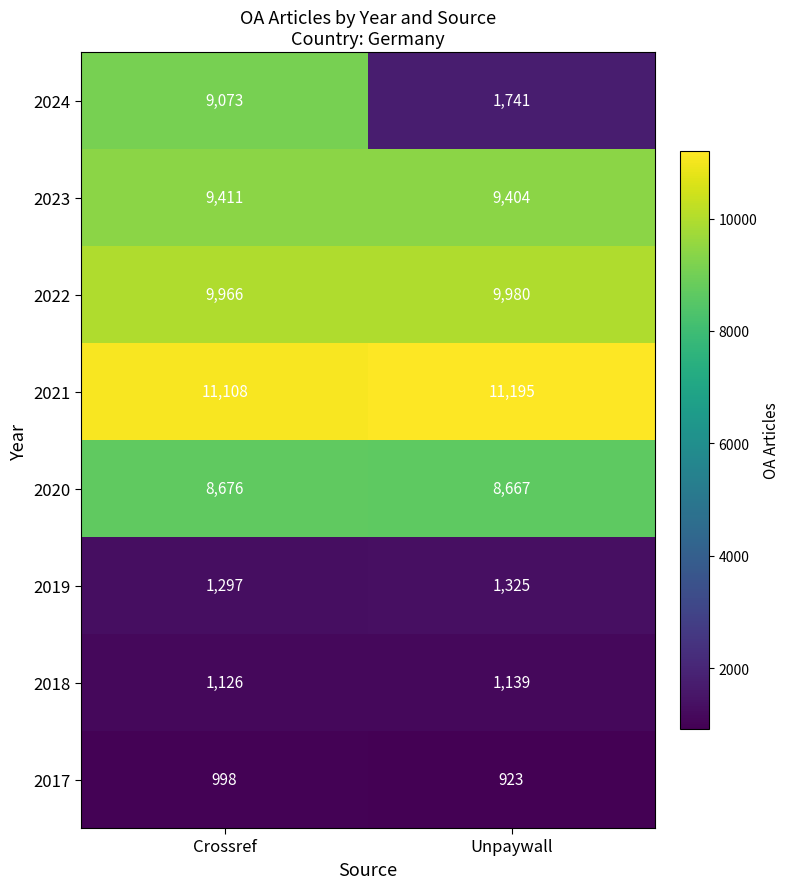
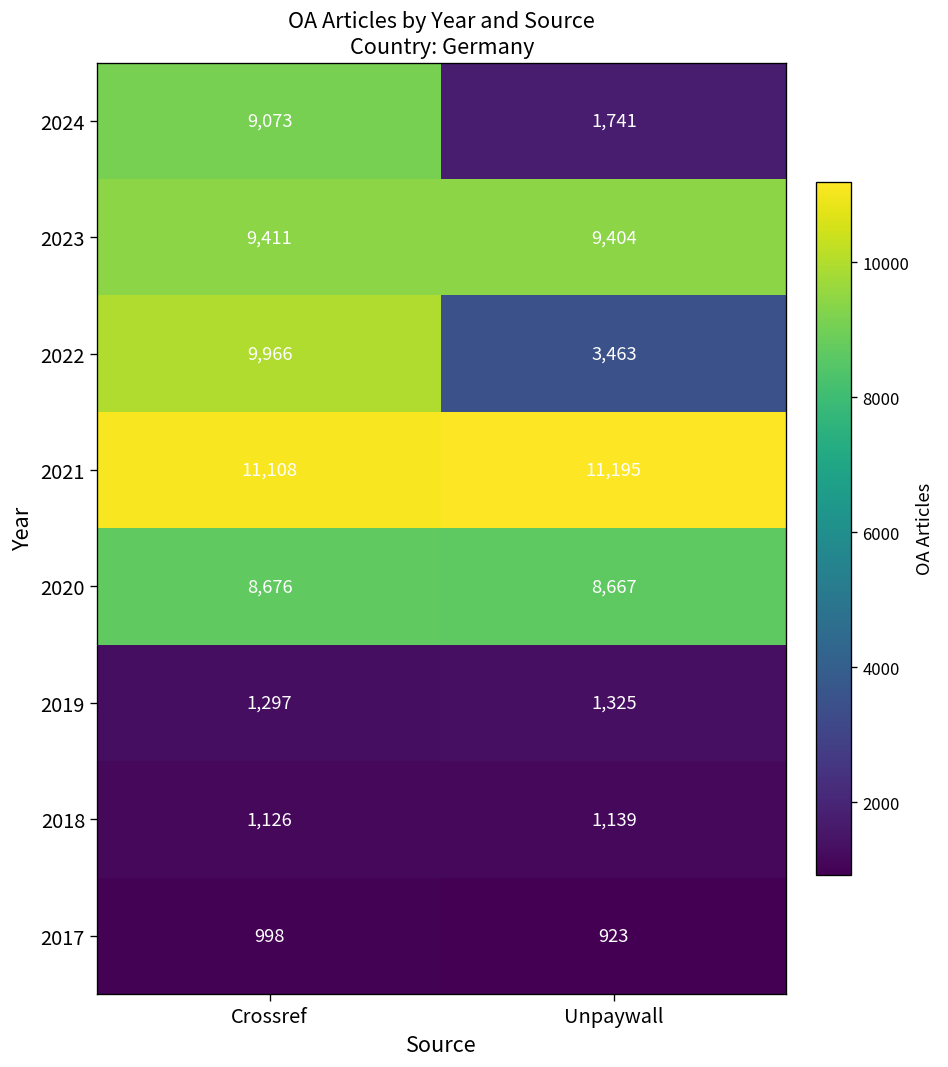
  {
    "2024": {
      "Crossref": "9,073",
      "Unpaywall": "1,741"
    },
    "2023": {
      "Crossref": "9,411",
      "Unpaywall": "9,404"
    },
    "2022": {
      "Crossref": "9,966",
-     "Unpaywall": "9,980"
+     "Unpaywall": "3,463"
    },
    "2021": {
      "Crossref": "11,108",
      "Unpaywall": "11,195"
    },
    "2020": {
      "Crossref": "8,676",
      "Unpaywall": "8,667"
    },
    "2019": {
      "Crossref": "1,297",
      "Unpaywall": "1,325"
    },
    "2018": {
      "Crossref": "1,126",
      "Unpaywall": "1,139"
    },
    "2017": {
      "Crossref": "998",
      "Unpaywall": "923"
    }
  }
